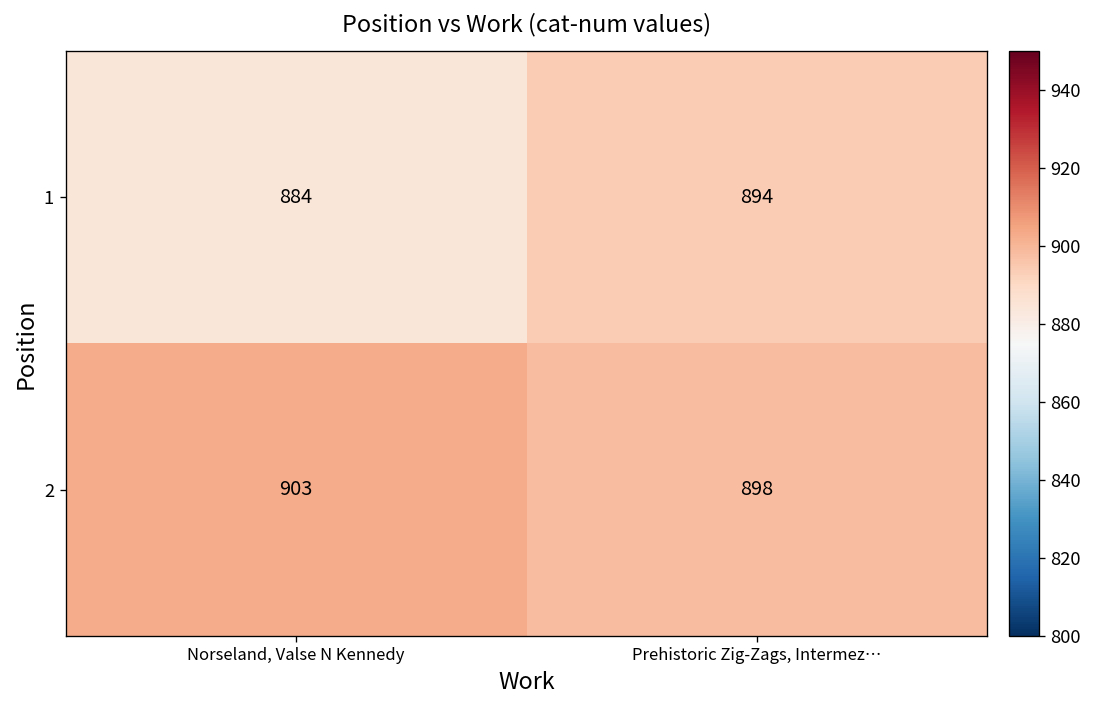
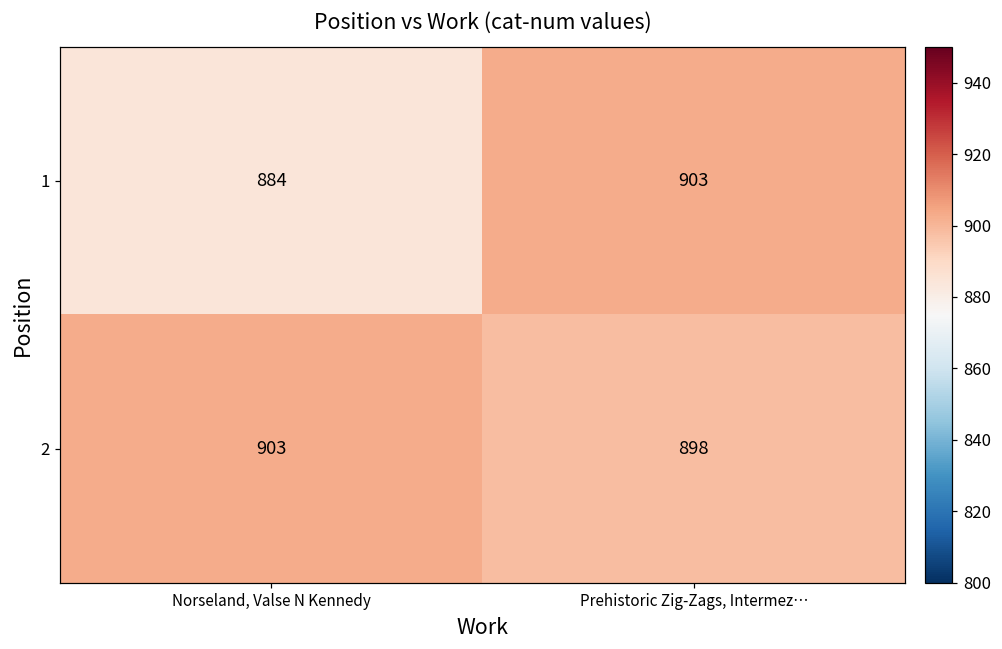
  {
    "1": {
      "Norseland, Valse N Kennedy": 884,
-     "Prehistoric Zig-Zags, Intermez…": 894
+     "Prehistoric Zig-Zags, Intermez…": 903
    },
    "2": {
      "Norseland, Valse N Kennedy": 903,
      "Prehistoric Zig-Zags, Intermez…": 898
    }
  }
